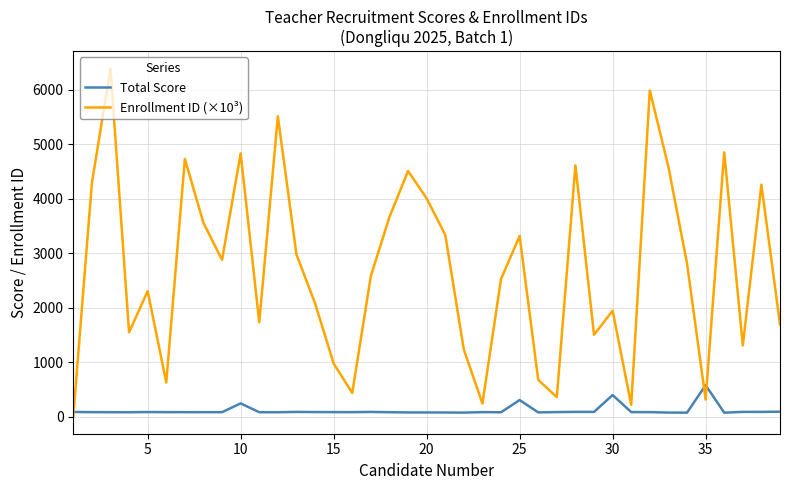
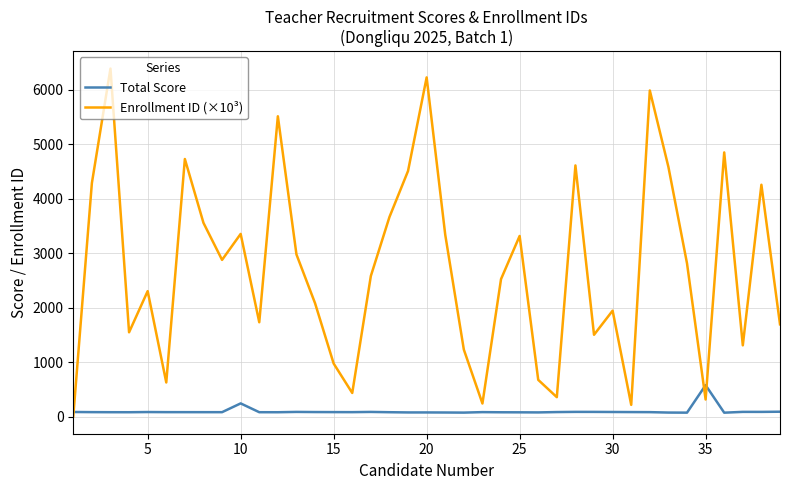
  {
    "Total Score": {
      "5": 100,
      "10": 200,
      "15": 100,
      "20": 100,
-     "25": 300,
-     "30": 400,
+     "25": 100,
+     "30": 100,
      "35": 600
    },
    "Enrollment ID (×10³)": {
      "5": 2300,
-     "10": 4800,
+     "10": 3400,
      "15": 1000,
-     "20": 4000,
+     "20": 6200,
      "25": 3300,
      "30": 1900,
      "35": 300
    }
  }
